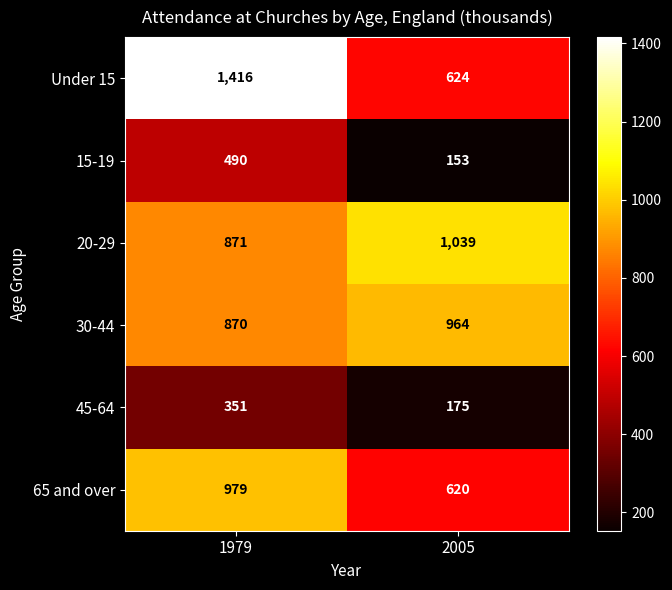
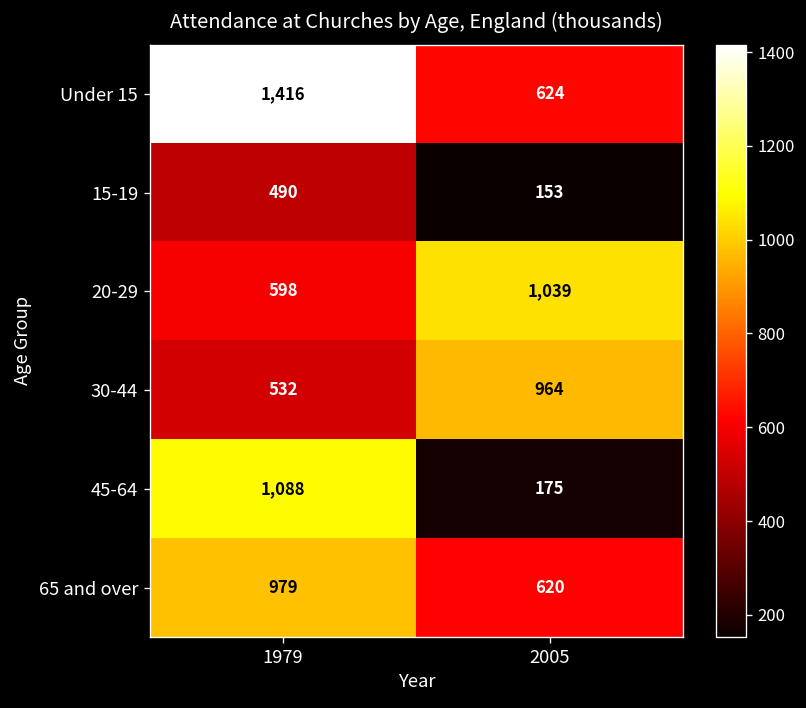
  {
    "Under 15": {
      "1979": "1,416",
      "2005": "624"
    },
    "15-19": {
      "1979": "490",
      "2005": "153"
    },
    "20-29": {
-     "1979": "871",
+     "1979": "598",
      "2005": "1,039"
    },
    "30-44": {
-     "1979": "870",
+     "1979": "532",
      "2005": "964"
    },
    "45-64": {
-     "1979": "351",
+     "1979": "1,088",
      "2005": "175"
    },
    "65 and over": {
      "1979": "979",
      "2005": "620"
    }
  }
